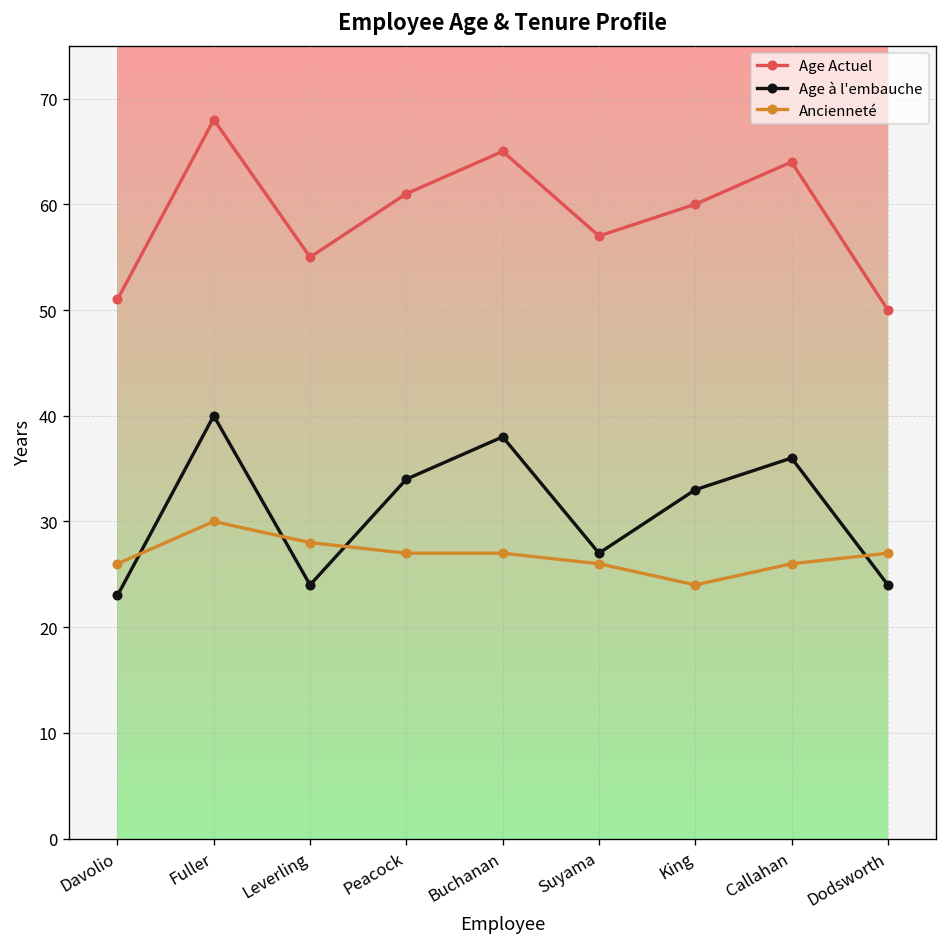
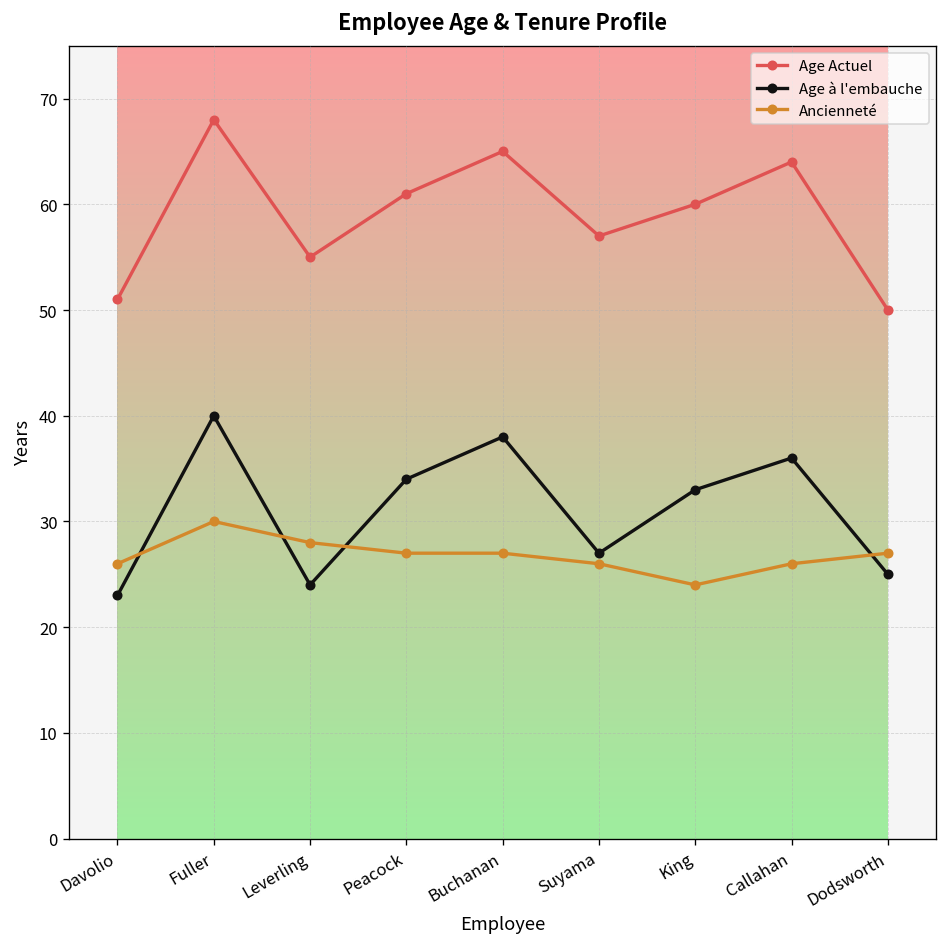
  {
    "Age Actuel": {
      "Davolio": 51,
      "Fuller": 68,
      "Leverling": 55,
      "Peacock": 61,
      "Buchanan": 65,
      "Suyama": 57,
      "King": 60,
      "Callahan": 64,
      "Dodsworth": 50
    },
    "Age à l'embauche": {
      "Davolio": 23,
      "Fuller": 40,
      "Leverling": 24,
      "Peacock": 34,
      "Buchanan": 38,
      "Suyama": 27,
      "King": 33,
      "Callahan": 36,
-     "Dodsworth": 24
+     "Dodsworth": 25
    },
    "Ancienneté": {
      "Davolio": 26,
      "Fuller": 30,
      "Leverling": 28,
      "Peacock": 27,
      "Buchanan": 27,
      "Suyama": 26,
      "King": 24,
      "Callahan": 26,
      "Dodsworth": 27
    }
  }
